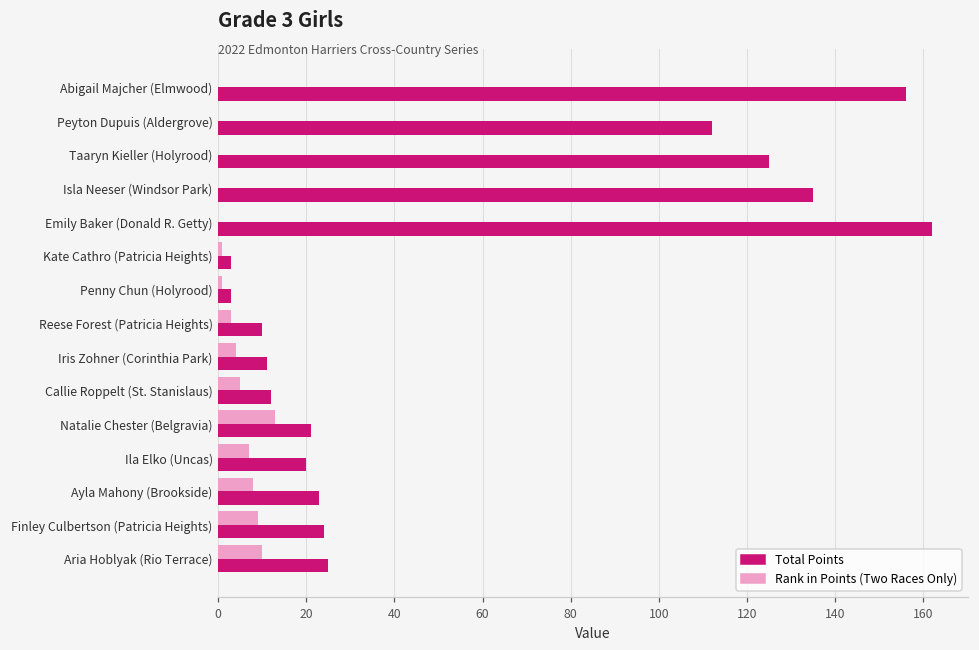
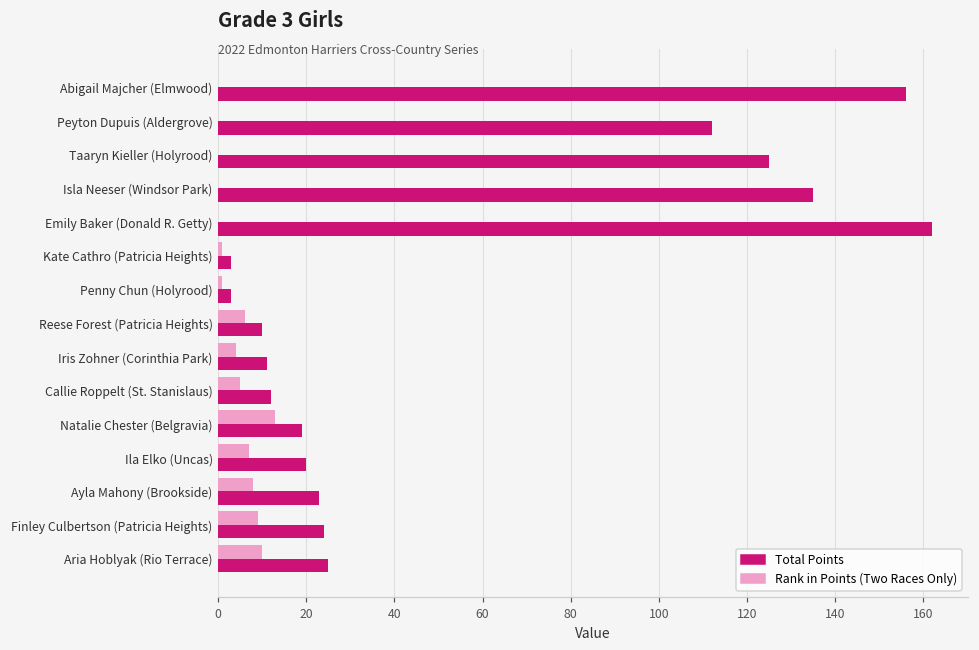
  {
    "Total Points": {
      "Abigail Majcher (Elmwood)": 156,
      "Peyton Dupuis (Aldergrove)": 112,
      "Taaryn Kieller (Holyrood)": 125,
      "Isla Neeser (Windsor Park)": 135,
      "Emily Baker (Donald R. Getty)": 162,
      "Kate Cathro (Patricia Heights)": 3,
      "Penny Chun (Holyrood)": 3,
      "Reese Forest (Patricia Heights)": 10,
      "Iris Zohner (Corinthia Park)": 11,
      "Callie Roppelt (St. Stanislaus)": 12,
-     "Natalie Chester (Belgravia)": 21,
+     "Natalie Chester (Belgravia)": 19,
      "Ila Elko (Uncas)": 20,
      "Ayla Mahony (Brookside)": 23,
      "Finley Culbertson (Patricia Heights)": 24,
      "Aria Hoblyak (Rio Terrace)": 25
    },
    "Rank in Points (Two Races Only)": {
      "Peyton Dupuis (Aldergrove)": 0,
      "Taaryn Kieller (Holyrood)": 0,
      "Isla Neeser (Windsor Park)": 0,
      "Emily Baker (Donald R. Getty)": 0,
      "Kate Cathro (Patricia Heights)": 1,
      "Penny Chun (Holyrood)": 1,
-     "Reese Forest (Patricia Heights)": 3,
+     "Reese Forest (Patricia Heights)": 6,
      "Iris Zohner (Corinthia Park)": 4,
      "Callie Roppelt (St. Stanislaus)": 5,
      "Natalie Chester (Belgravia)": 13,
      "Ila Elko (Uncas)": 7,
      "Ayla Mahony (Brookside)": 8,
      "Finley Culbertson (Patricia Heights)": 9,
      "Aria Hoblyak (Rio Terrace)": 10
    }
  }
